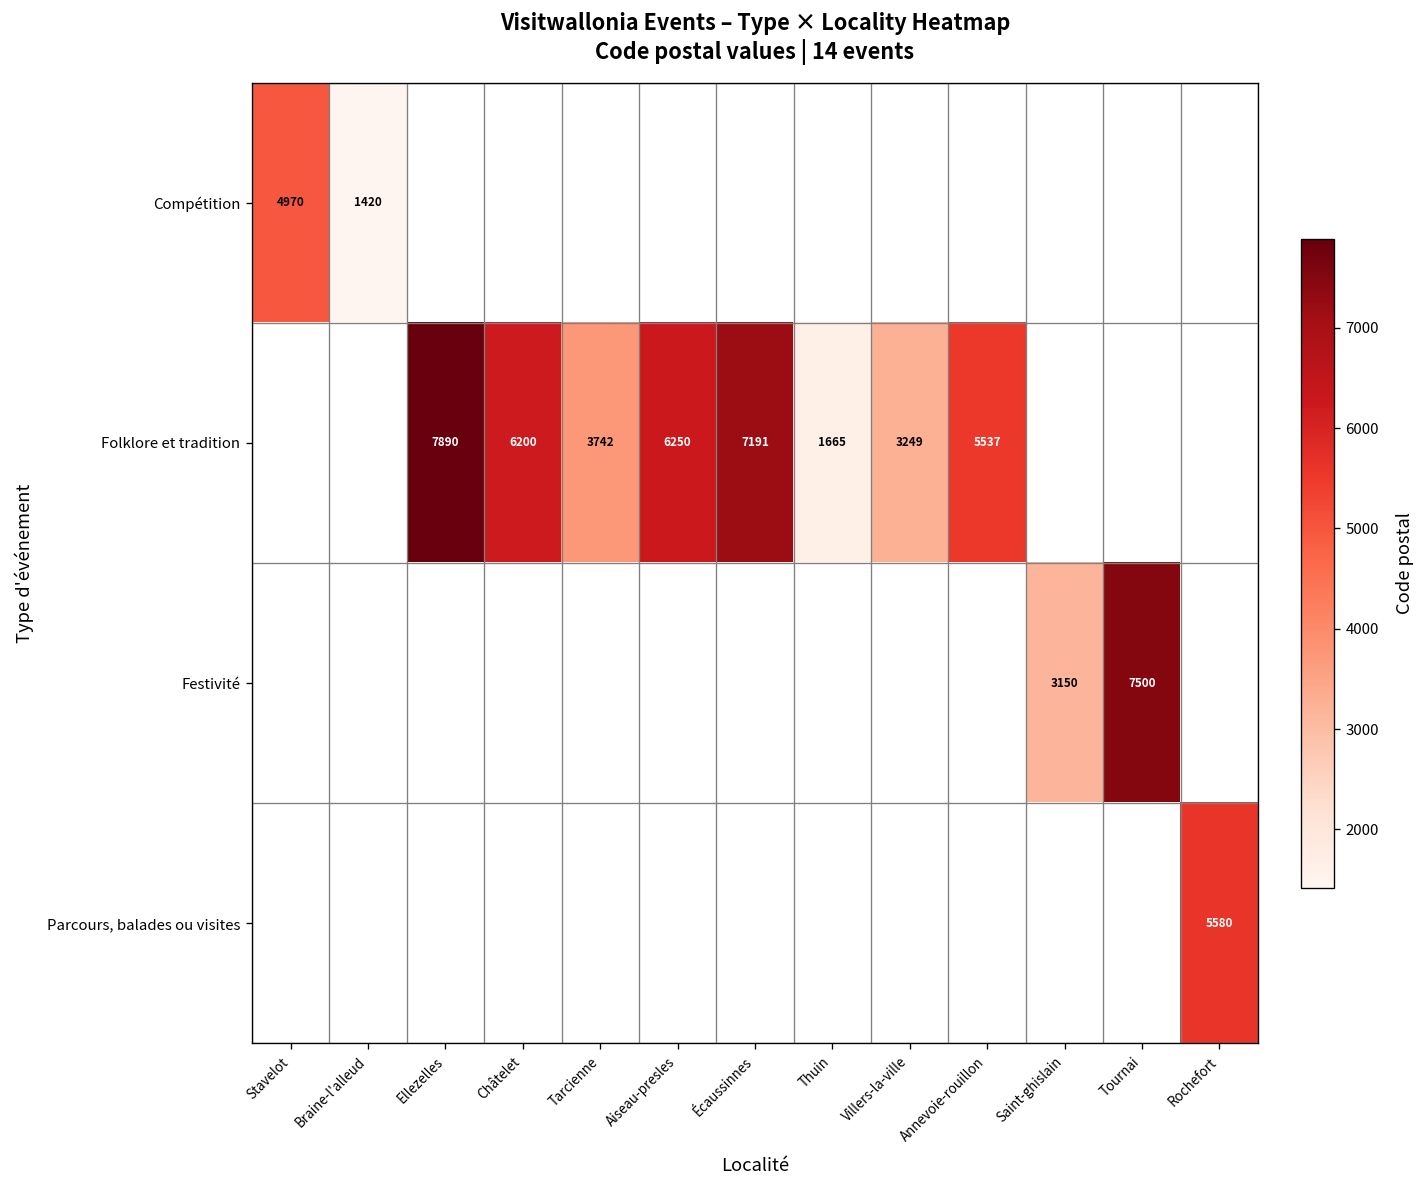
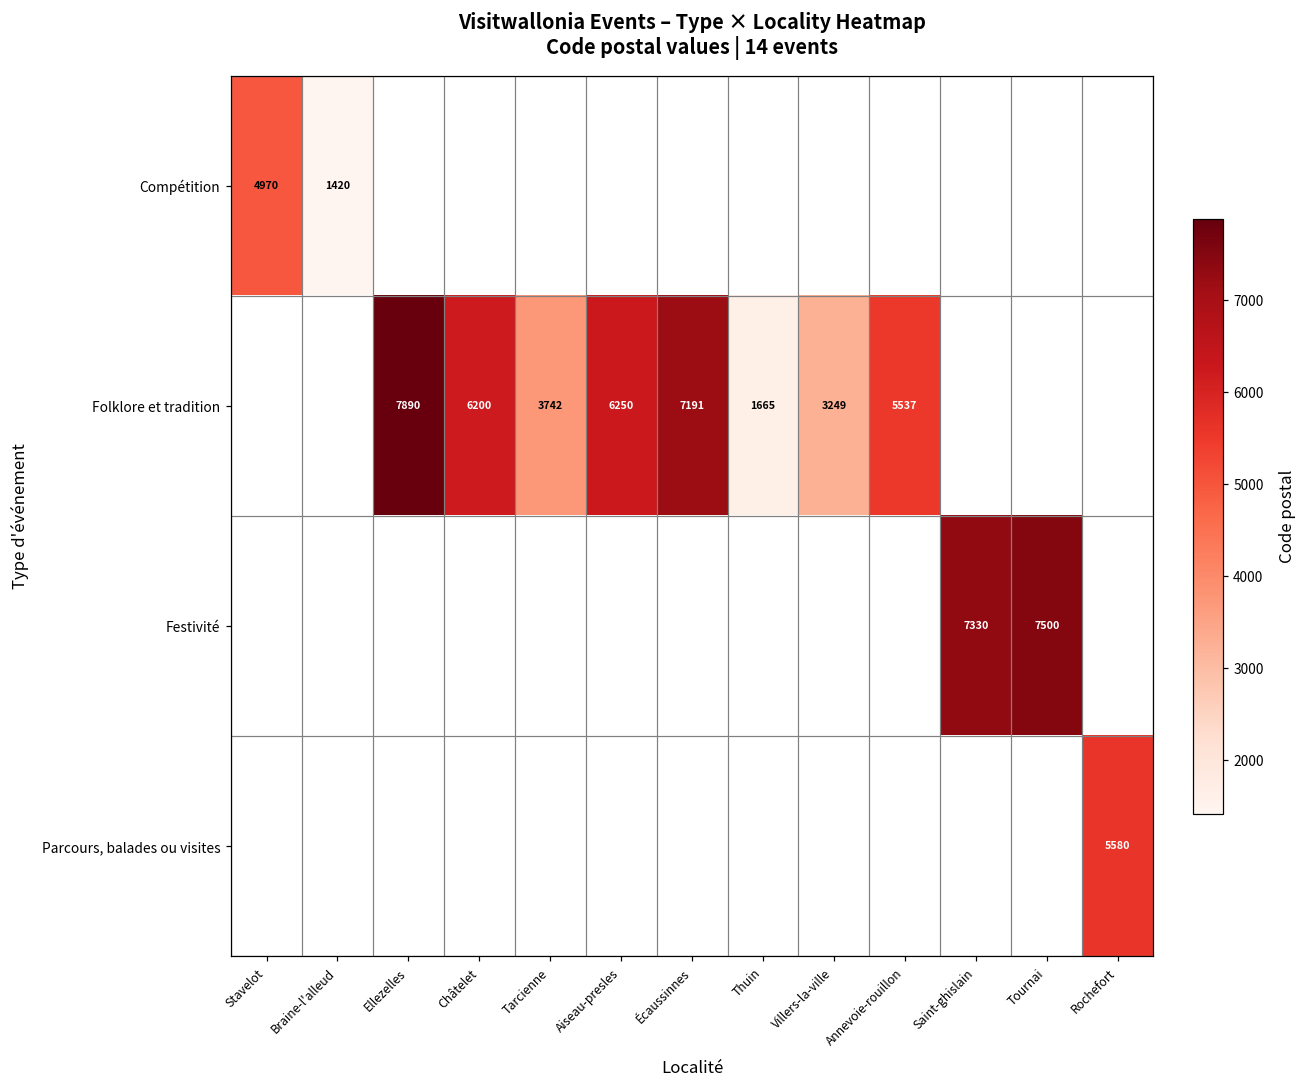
  {
    "Compétition": {
      "Stavelot": 4970,
      "Braine-l'alleud": 1420
    },
    "Folklore et tradition": {
      "Ellezelles": 7890,
      "Châtelet": 6200,
      "Tarcienne": 3742,
      "Aiseau-presles": 6250,
      "Écaussinnes": 7191,
      "Thuin": 1665,
      "Villers-la-ville": 3249,
      "Annevoie-rouillon": 5537
    },
    "Festivité": {
-     "Saint-ghislain": 3150,
+     "Saint-ghislain": 7330,
      "Tournai": 7500
    },
    "Parcours, balades ou visites": {
      "Rochefort": 5580
    }
  }
